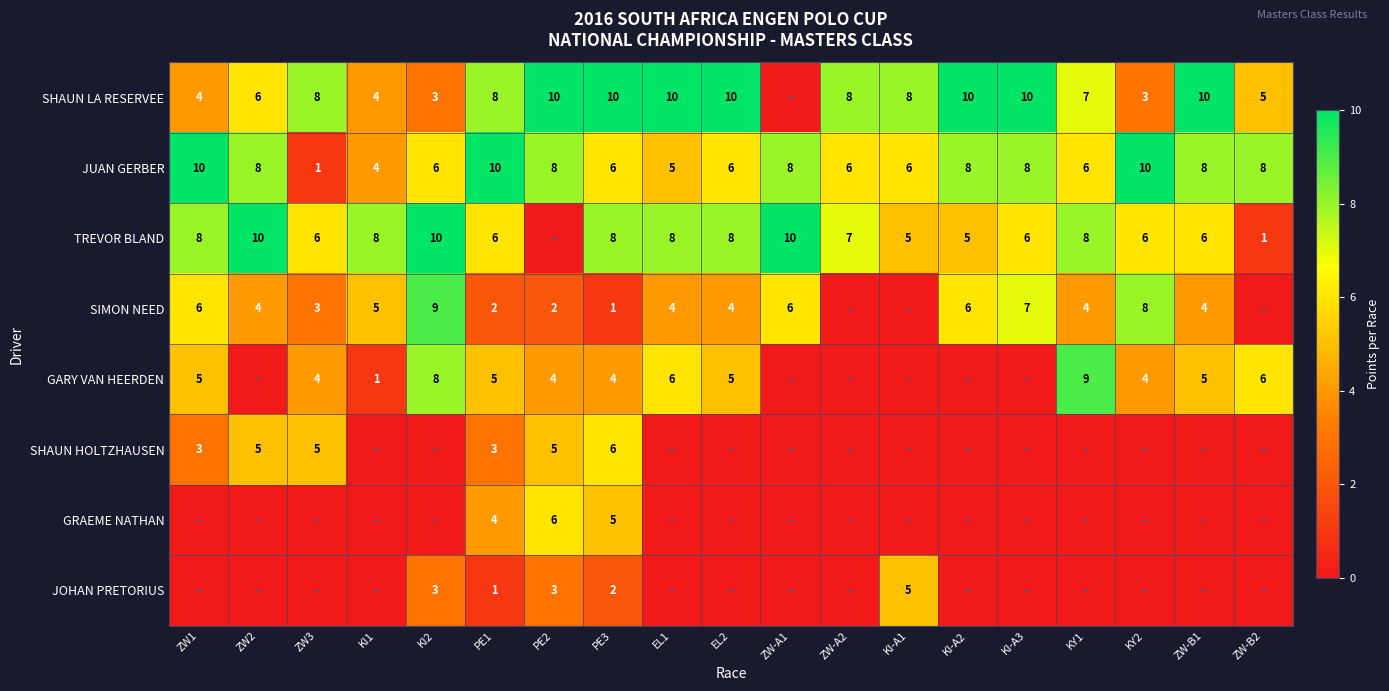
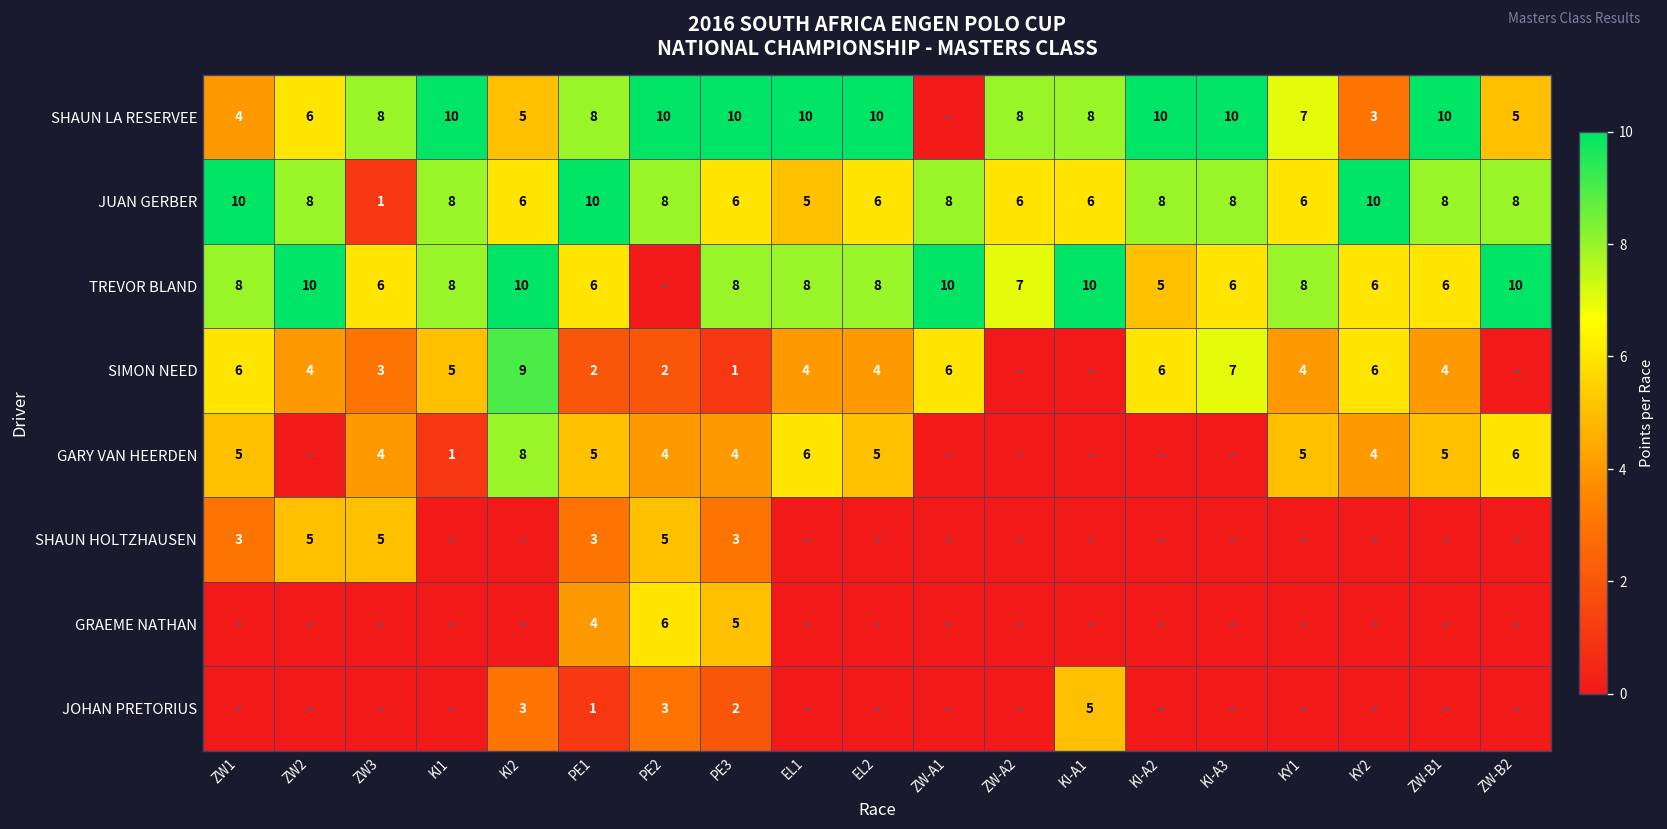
  {
    "SHAUN LA RESERVEE": {
      "ZW1": 4,
      "ZW2": 6,
      "ZW3": 8,
-     "KI1": 4,
-     "KI2": 3,
+     "KI1": 10,
+     "KI2": 5,
      "PE1": 8,
      "PE2": 10,
      "PE3": 10,
      "EL1": 10,
      "EL2": 10,
      "ZW-A2": 8,
      "KI-A1": 8,
      "KI-A2": 10,
      "KI-A3": 10,
      "KY1": 7,
      "KY2": 3,
      "ZW-B1": 10,
      "ZW-B2": 5
    },
    "JUAN GERBER": {
      "ZW1": 10,
      "ZW2": 8,
      "ZW3": 1,
-     "KI1": 4,
+     "KI1": 8,
      "KI2": 6,
      "PE1": 10,
      "PE2": 8,
      "PE3": 6,
      "EL1": 5,
      "EL2": 6,
      "ZW-A1": 8,
      "ZW-A2": 6,
      "KI-A1": 6,
      "KI-A2": 8,
      "KI-A3": 8,
      "KY1": 6,
      "KY2": 10,
      "ZW-B1": 8,
      "ZW-B2": 8
    },
    "TREVOR BLAND": {
      "ZW1": 8,
      "ZW2": 10,
      "ZW3": 6,
      "KI1": 8,
      "KI2": 10,
      "PE1": 6,
      "PE3": 8,
      "EL1": 8,
      "EL2": 8,
      "ZW-A1": 10,
      "ZW-A2": 7,
-     "KI-A1": 5,
+     "KI-A1": 10,
      "KI-A2": 5,
      "KI-A3": 6,
      "KY1": 8,
      "KY2": 6,
      "ZW-B1": 6,
-     "ZW-B2": 1
+     "ZW-B2": 10
    },
    "SIMON NEED": {
      "ZW1": 6,
      "ZW2": 4,
      "ZW3": 3,
      "KI1": 5,
      "KI2": 9,
      "PE1": 2,
      "PE2": 2,
      "PE3": 1,
      "EL1": 4,
      "EL2": 4,
      "ZW-A1": 6,
      "KI-A2": 6,
      "KI-A3": 7,
      "KY1": 4,
-     "KY2": 8,
+     "KY2": 6,
      "ZW-B1": 4
    },
    "GARY VAN HEERDEN": {
      "ZW1": 5,
      "ZW3": 4,
      "KI1": 1,
      "KI2": 8,
      "PE1": 5,
      "PE2": 4,
      "PE3": 4,
      "EL1": 6,
      "EL2": 5,
-     "KY1": 9,
+     "KY1": 5,
      "KY2": 4,
      "ZW-B1": 5,
      "ZW-B2": 6
    },
    "SHAUN HOLTZHAUSEN": {
      "ZW1": 3,
      "ZW2": 5,
      "ZW3": 5,
      "PE1": 3,
      "PE2": 5,
-     "PE3": 6
+     "PE3": 3
    },
    "GRAEME NATHAN": {
      "PE1": 4,
      "PE2": 6,
      "PE3": 5
    },
    "JOHAN PRETORIUS": {
      "KI2": 3,
      "PE1": 1,
      "PE2": 3,
      "PE3": 2,
      "KI-A1": 5
    }
  }
